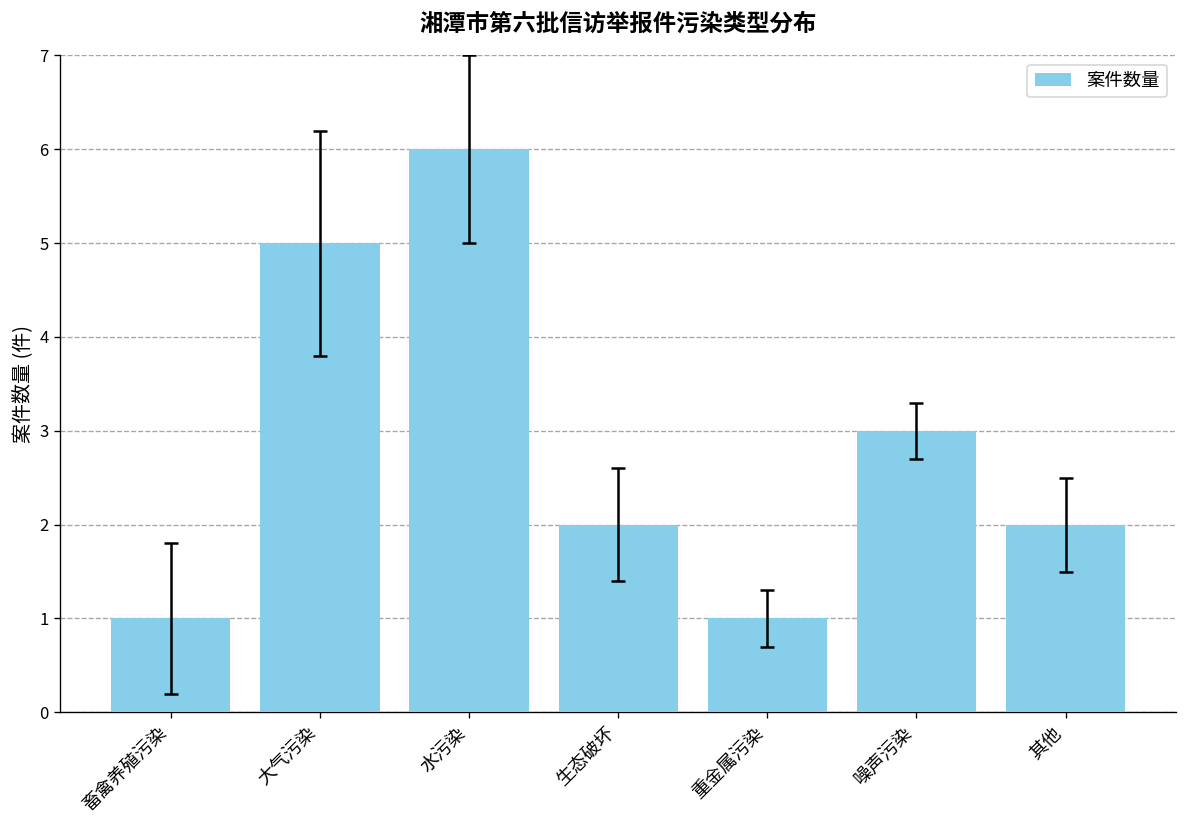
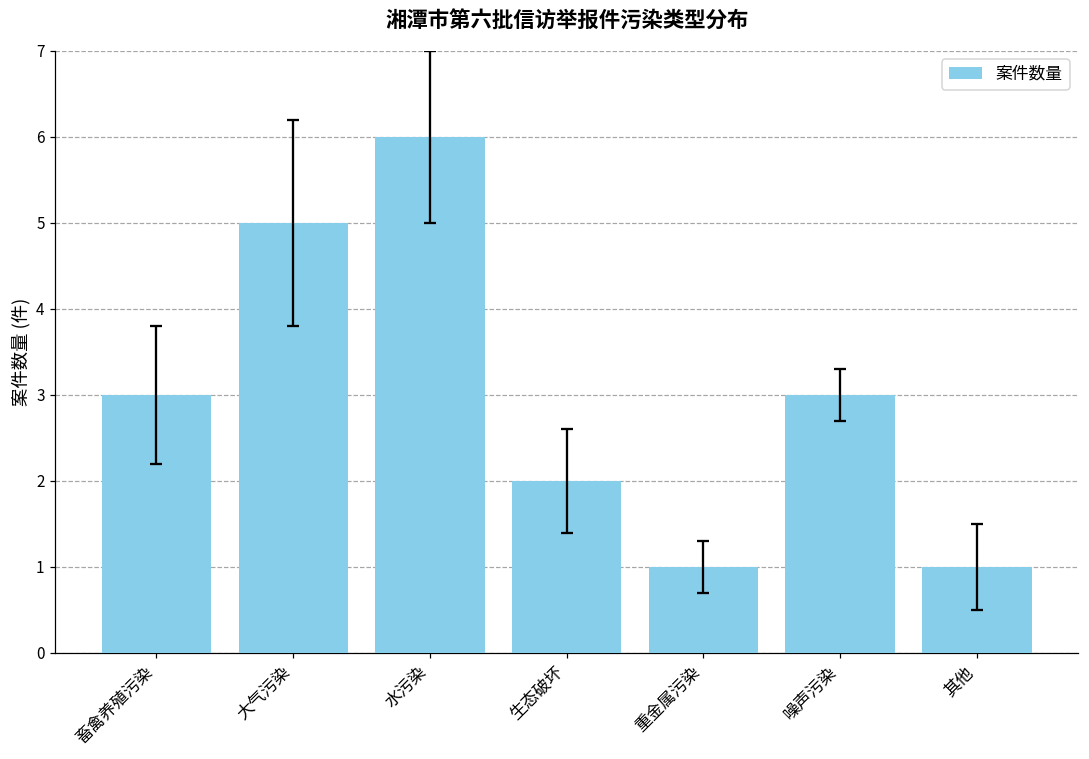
  {
    "案件数量": {
-     "畜禽养殖污染": 1,
+     "畜禽养殖污染": 3,
      "大气污染": 5,
      "水污染": 6,
      "生态破坏": 2,
      "重金属污染": 1,
      "噪声污染": 3,
-     "其他": 2
+     "其他": 1
    }
  }
